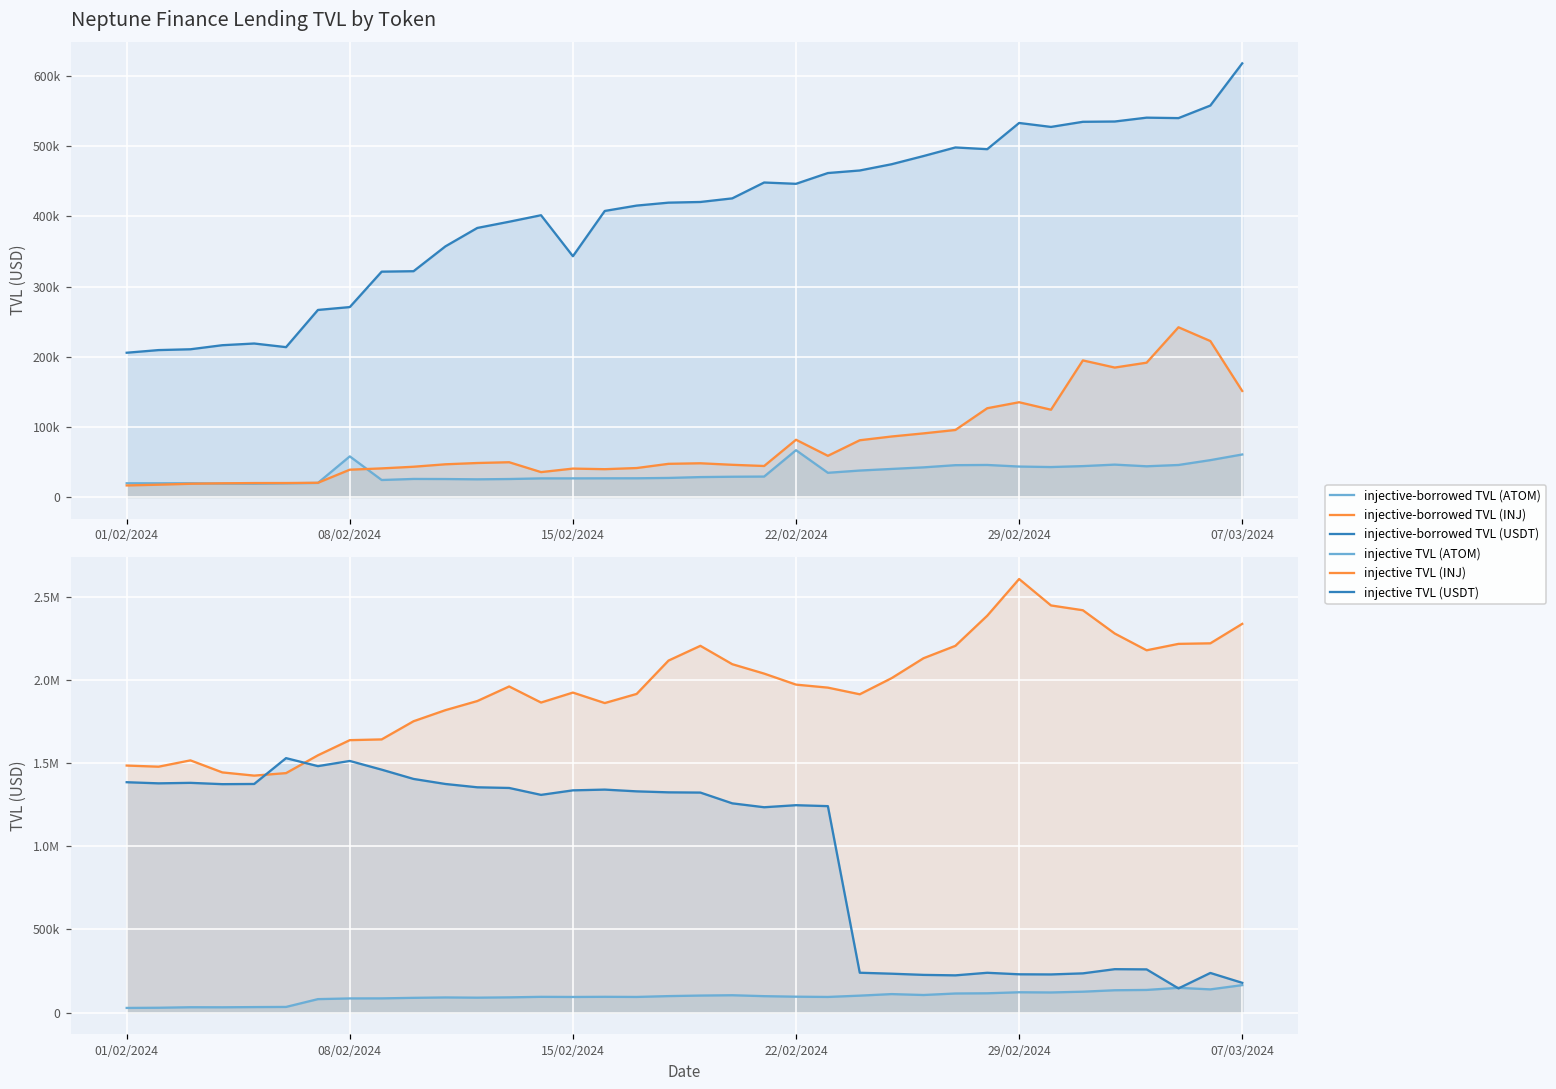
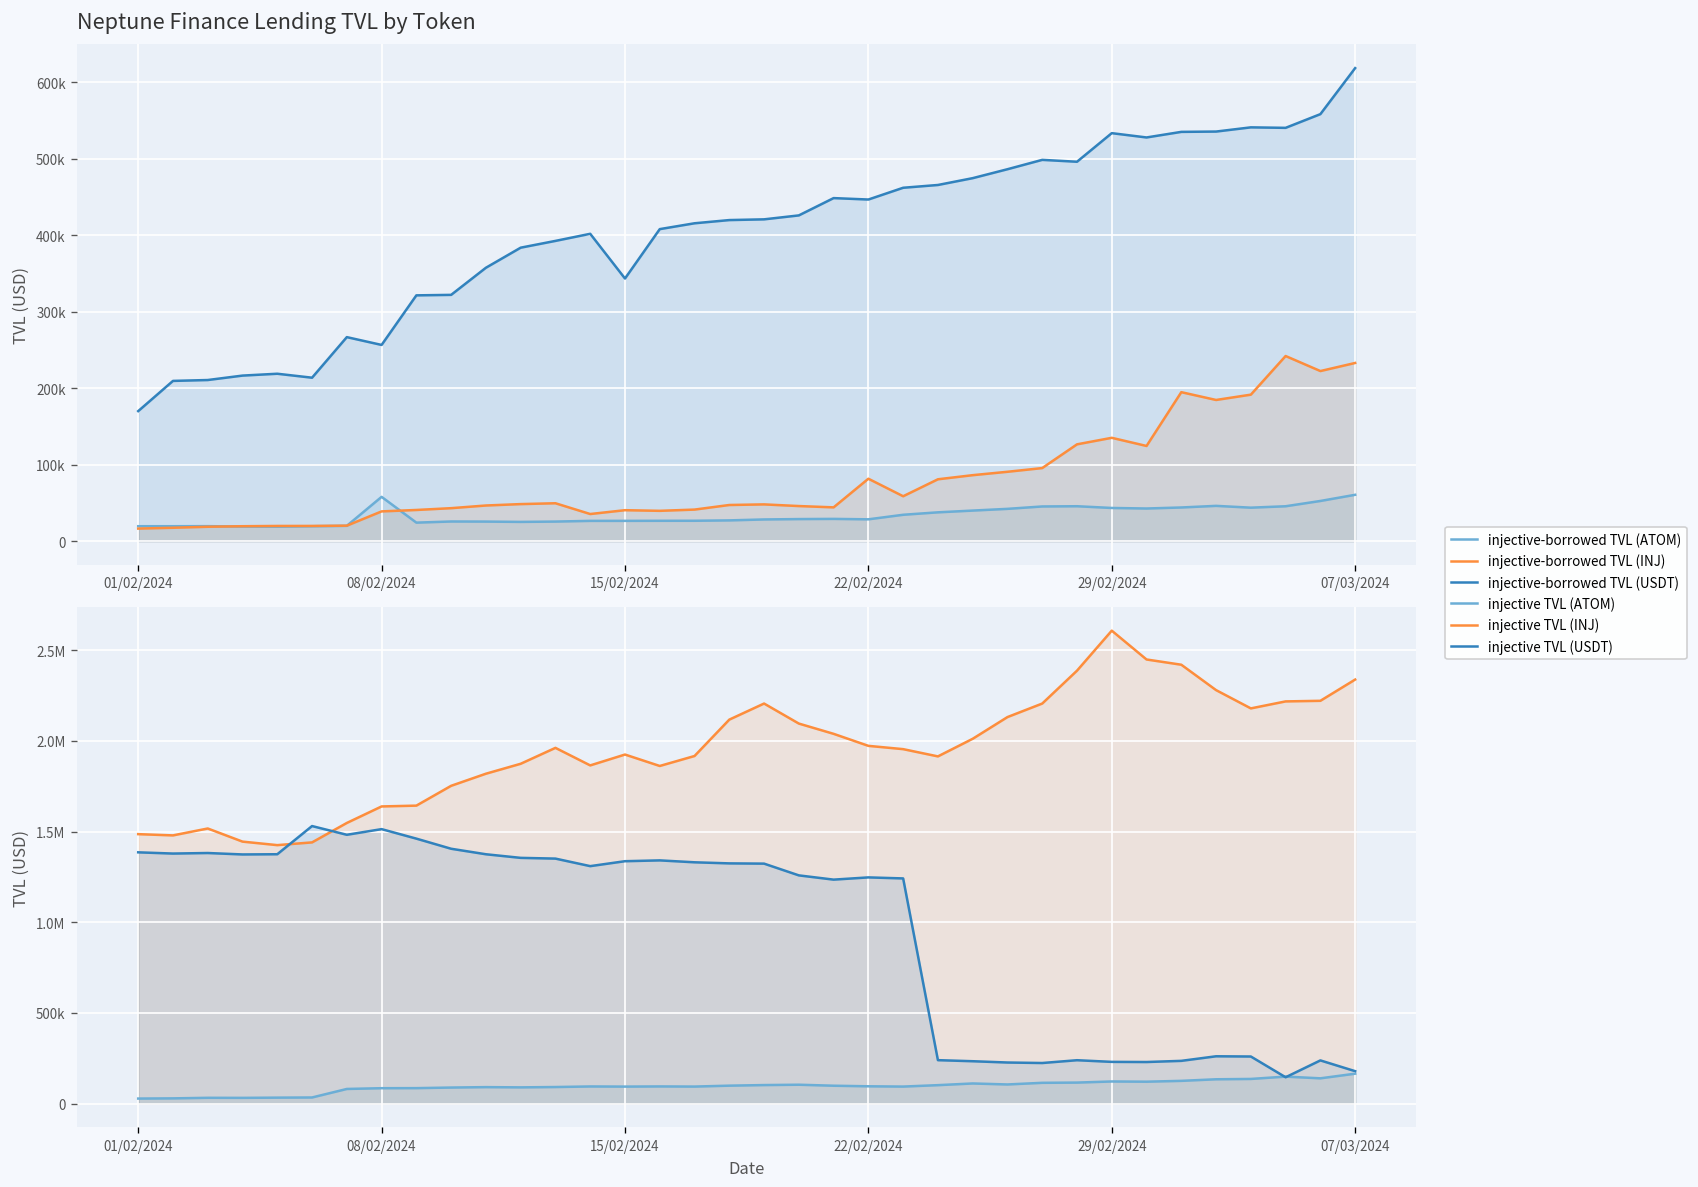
  {
    "Neptune Finance Lending TVL by Token": {
      "injective-borrowed TVL (ATOM)": {
        "08/02/2024": 60000,
        "15/02/2024": 30000,
-       "22/02/2024": 70000,
+       "22/02/2024": 30000,
        "29/02/2024": 40000,
        "07/03/2024": 60000
      },
      "injective-borrowed TVL (INJ)": {
        "08/02/2024": 40000,
        "15/02/2024": 40000,
        "22/02/2024": 80000,
        "29/02/2024": 130000,
-       "07/03/2024": 150000
+       "07/03/2024": 230000
      },
      "injective-borrowed TVL (USDT)": {
-       "01/02/2024": 210000,
-       "08/02/2024": 270000,
+       "01/02/2024": 170000,
+       "08/02/2024": 260000,
        "15/02/2024": 340000,
        "22/02/2024": 450000,
        "29/02/2024": 530000,
        "07/03/2024": 620000
      }
    }
  }
